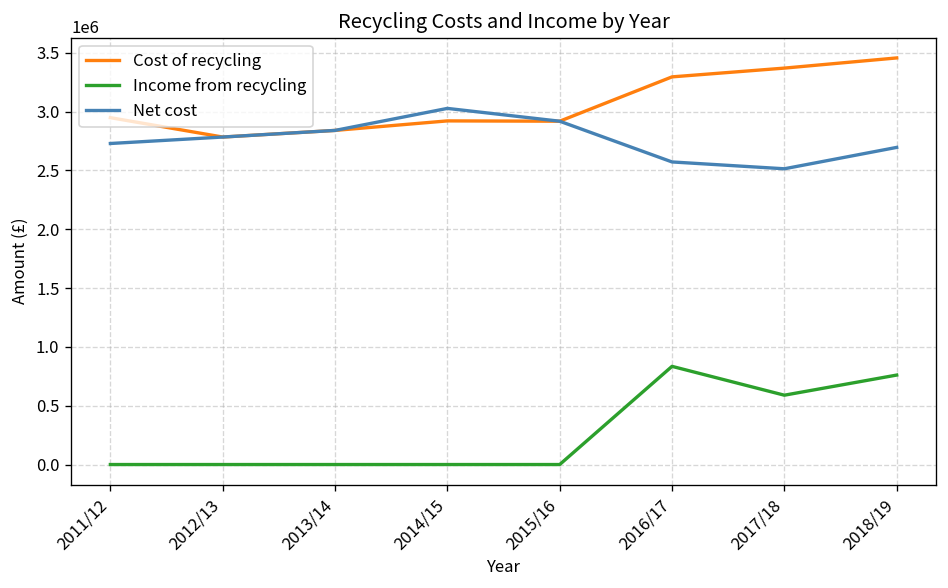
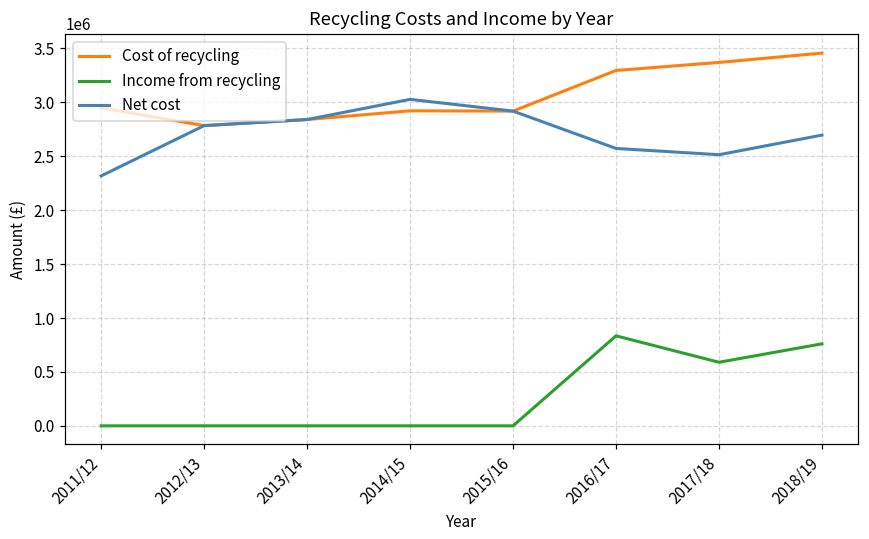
  {
    "Cost of recycling": {
      "2014/15": 2900000,
      "2016/17": 3300000,
      "2017/18": 3400000,
      "2018/19": 3500000
    },
    "Income from recycling": {
      "2011/12": 0,
      "2012/13": 0,
      "2013/14": 0,
      "2014/15": 0,
      "2015/16": 0,
      "2016/17": 800000,
      "2017/18": 600000,
      "2018/19": 800000
    },
    "Net cost": {
-     "2011/12": 2700000,
+     "2011/12": 2300000,
      "2014/15": 3000000,
      "2016/17": 2600000,
      "2017/18": 2500000,
      "2018/19": 2700000
    }
  }
